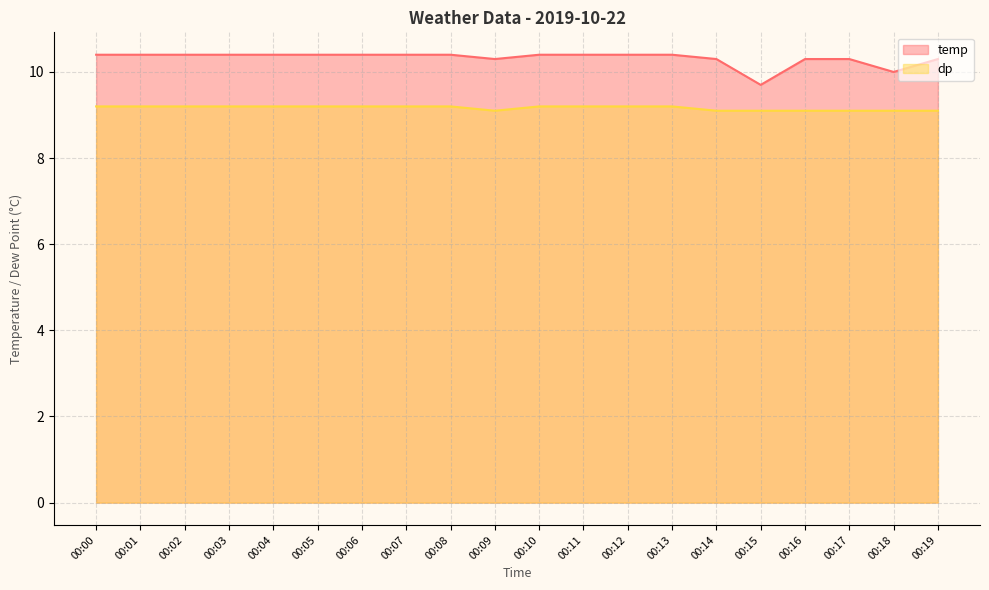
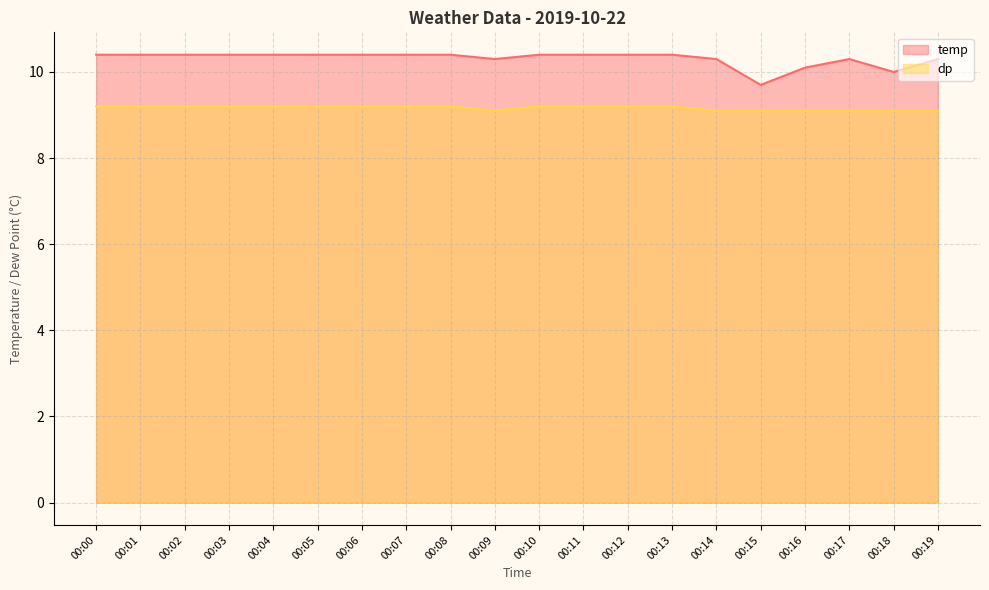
  {
    "temp": {
      "00:00": 10.4,
      "00:01": 10.4,
      "00:02": 10.4,
      "00:03": 10.4,
      "00:04": 10.4,
      "00:05": 10.4,
      "00:06": 10.4,
      "00:07": 10.4,
      "00:08": 10.4,
      "00:09": 10.3,
      "00:10": 10.4,
      "00:11": 10.4,
      "00:12": 10.4,
      "00:13": 10.4,
      "00:14": 10.3,
      "00:15": 9.7,
-     "00:16": 10.3,
+     "00:16": 10.1,
      "00:17": 10.3,
      "00:18": 10.0
    },
    "dp": {
      "00:00": 9.2,
      "00:01": 9.2,
      "00:02": 9.2,
      "00:03": 9.2,
      "00:04": 9.2,
      "00:05": 9.2,
      "00:06": 9.2,
      "00:07": 9.2,
      "00:08": 9.2,
      "00:09": 9.1,
      "00:10": 9.2,
      "00:11": 9.2,
      "00:12": 9.2,
      "00:13": 9.2,
      "00:14": 9.1,
      "00:15": 9.1,
      "00:16": 9.1,
      "00:17": 9.1,
      "00:18": 9.1,
      "00:19": 9.1
    }
  }
